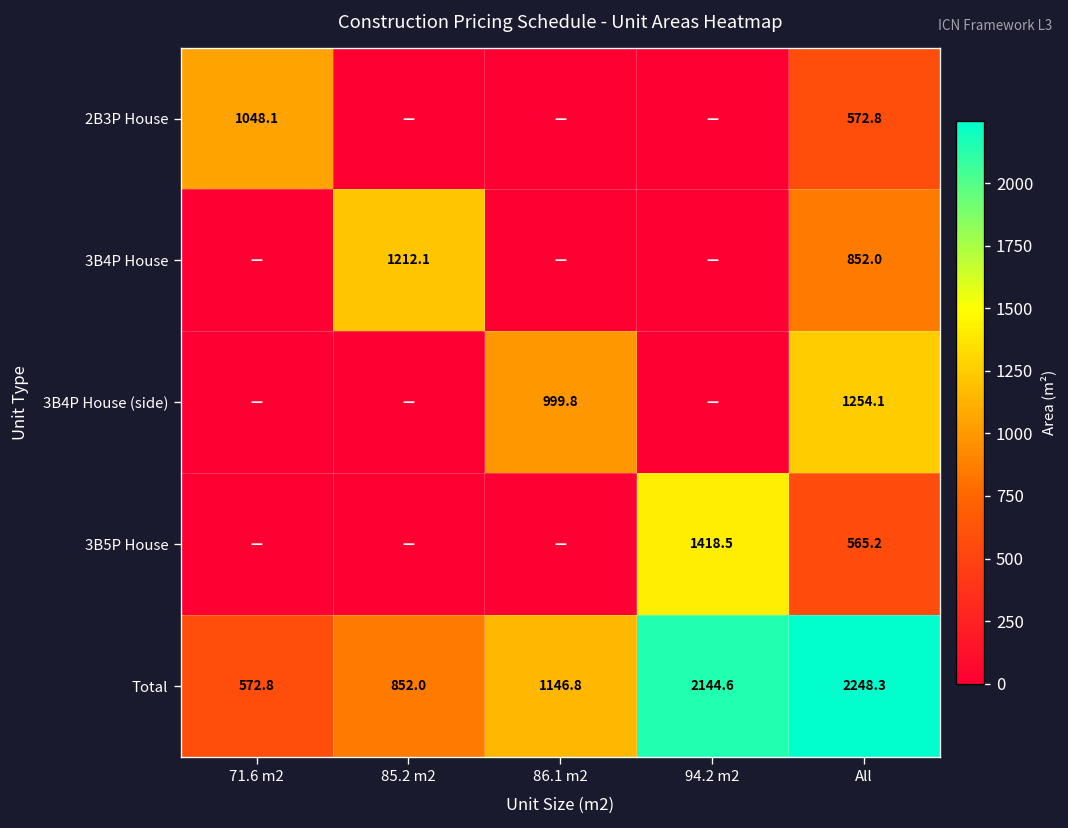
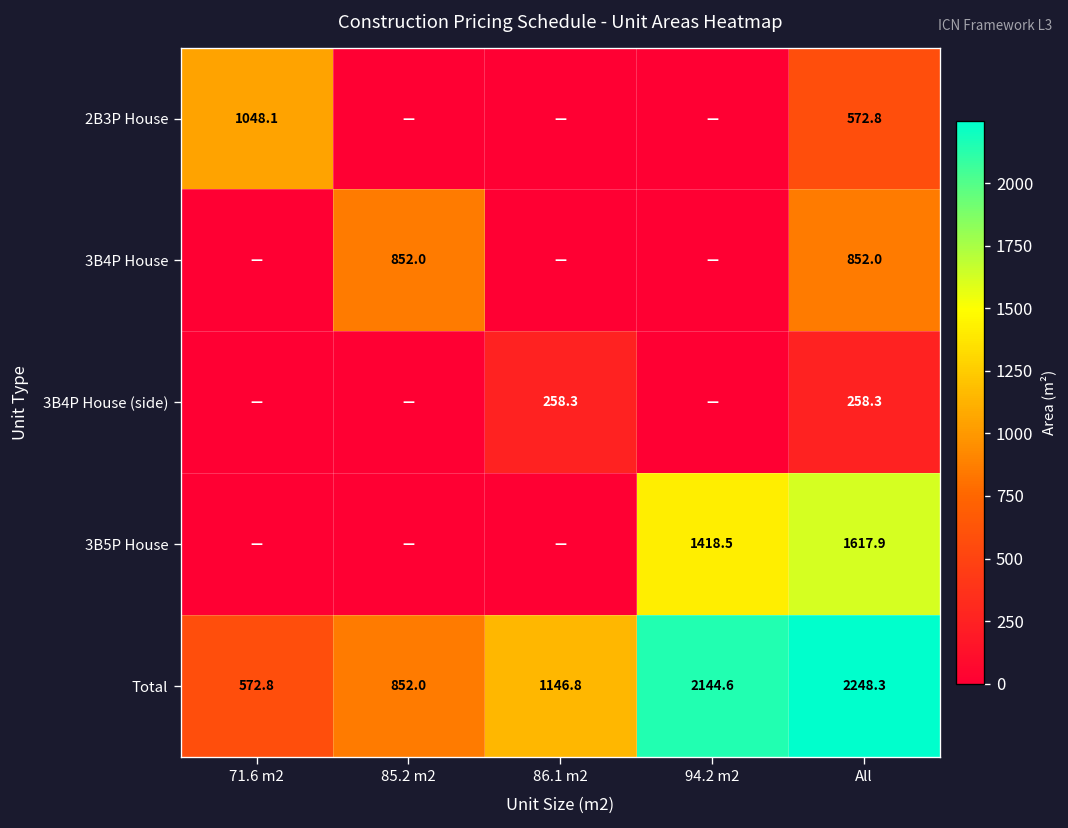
  {
    "2B3P House": {
      "71.6 m2": 1048.1,
      "All": 572.8
    },
    "3B4P House": {
-     "85.2 m2": 1212.1,
+     "85.2 m2": 852.0,
      "All": 852.0
    },
    "3B4P House (side)": {
-     "86.1 m2": 999.8,
-     "All": 1254.1
+     "86.1 m2": 258.3,
+     "All": 258.3
    },
    "3B5P House": {
      "94.2 m2": 1418.5,
-     "All": 565.2
+     "All": 1617.9
    },
    "Total": {
      "71.6 m2": 572.8,
      "85.2 m2": 852.0,
      "86.1 m2": 1146.8,
      "94.2 m2": 2144.6,
      "All": 2248.3
    }
  }
